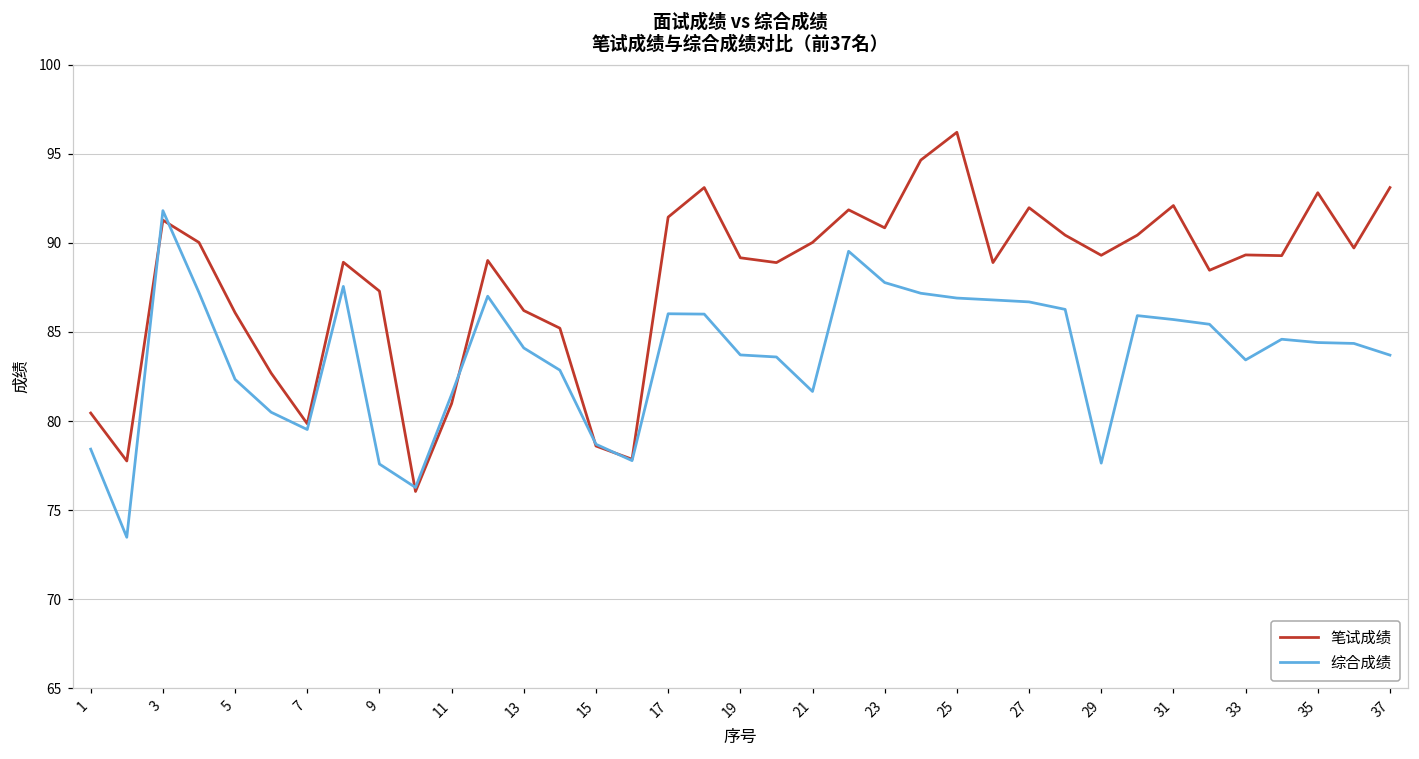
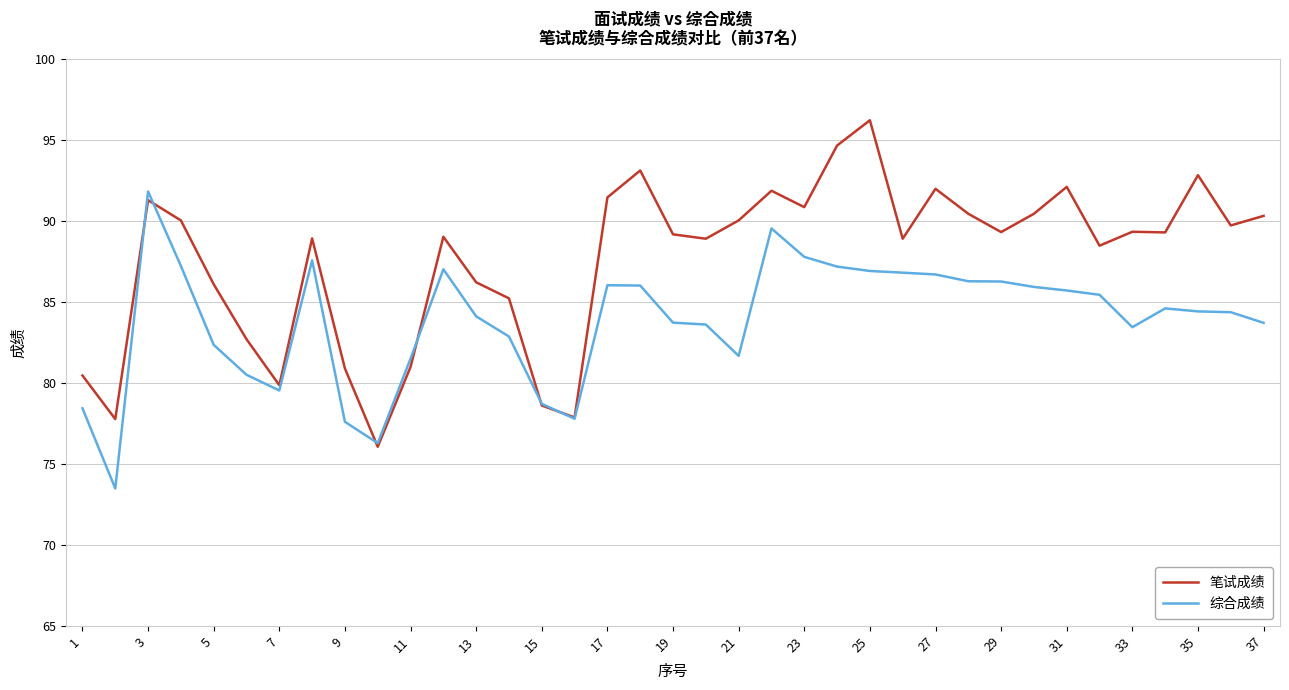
  {
    "笔试成绩": {
      "1": 80.5,
      "3": 91.3,
      "5": 86.1,
      "7": 79.9,
-     "9": 87.3,
+     "9": 80.9,
      "11": 81.0,
      "13": 86.2,
      "17": 91.4,
      "19": 89.2,
      "21": 90.0,
      "23": 90.8,
      "25": 96.2,
      "27": 92.0,
      "29": 89.3,
      "31": 92.1,
      "33": 89.3,
      "35": 92.8,
-     "37": 93.1
+     "37": 90.3
    },
    "综合成绩": {
      "1": 78.4,
      "3": 91.8,
      "5": 82.3,
      "7": 79.5,
      "9": 77.6,
      "11": 81.5,
      "13": 84.1,
      "17": 86.0,
      "19": 83.7,
      "21": 81.7,
      "23": 87.8,
      "25": 86.9,
      "27": 86.7,
-     "29": 77.6,
+     "29": 86.3,
      "31": 85.7,
      "33": 83.4,
      "35": 84.4,
      "37": 83.7
    }
  }
